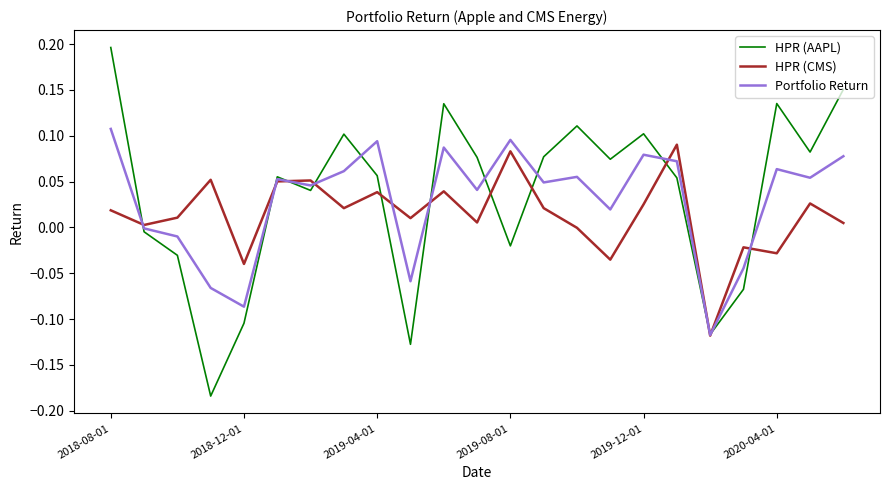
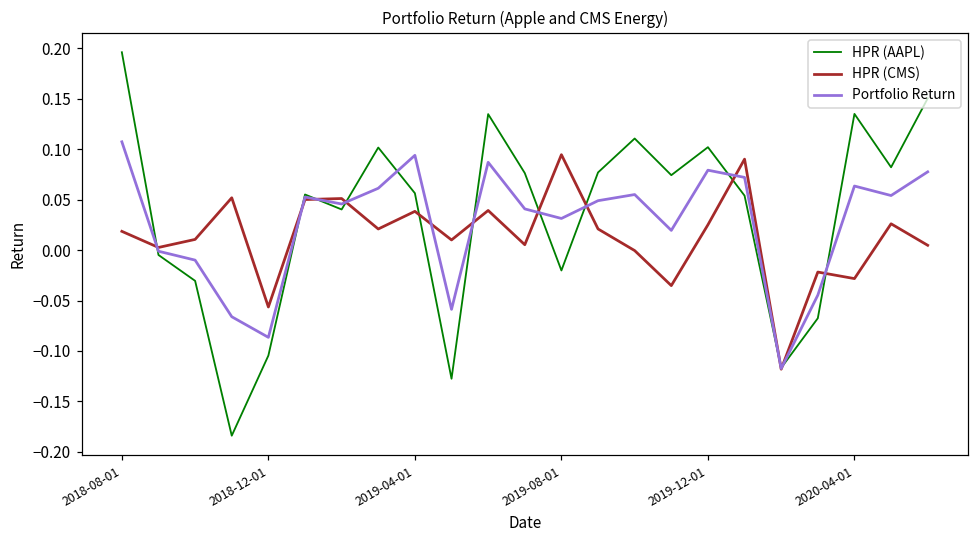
  {
    "HPR (AAPL)": {
      "2018-08-01": 0.20,
      "2018-12-01": -0.10,
      "2019-04-01": 0.06,
      "2019-08-01": -0.02,
      "2019-12-01": 0.10,
      "2020-04-01": 0.14
    },
    "HPR (CMS)": {
      "2018-08-01": 0.02,
-     "2018-12-01": -0.04,
+     "2018-12-01": -0.06,
      "2019-04-01": 0.04,
-     "2019-08-01": 0.08,
+     "2019-08-01": 0.09,
      "2019-12-01": 0.03,
      "2020-04-01": -0.03
    },
    "Portfolio Return": {
      "2018-08-01": 0.11,
      "2018-12-01": -0.09,
      "2019-04-01": 0.09,
-     "2019-08-01": 0.10,
+     "2019-08-01": 0.03,
      "2019-12-01": 0.08,
      "2020-04-01": 0.06
    }
  }
